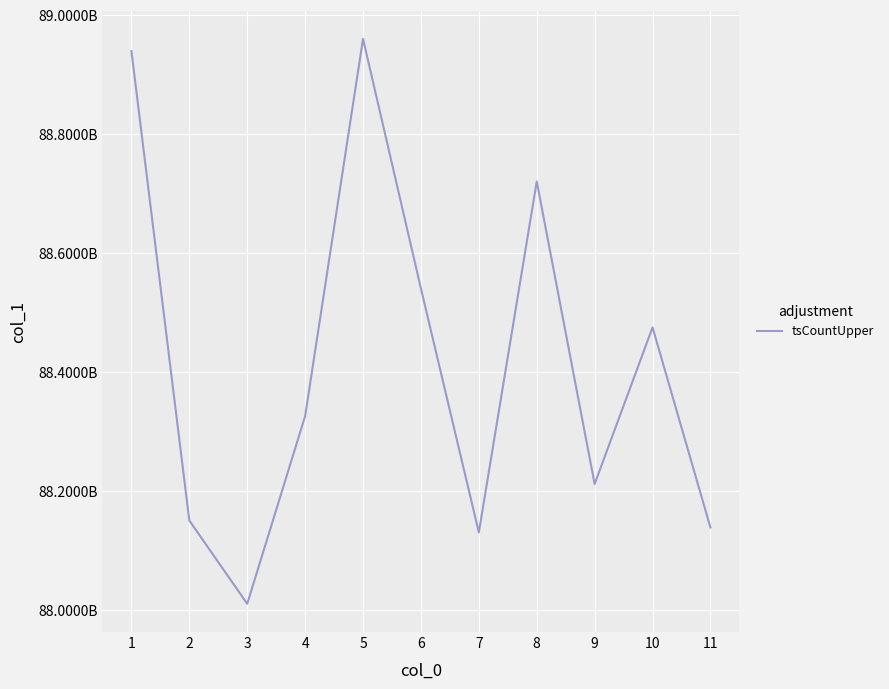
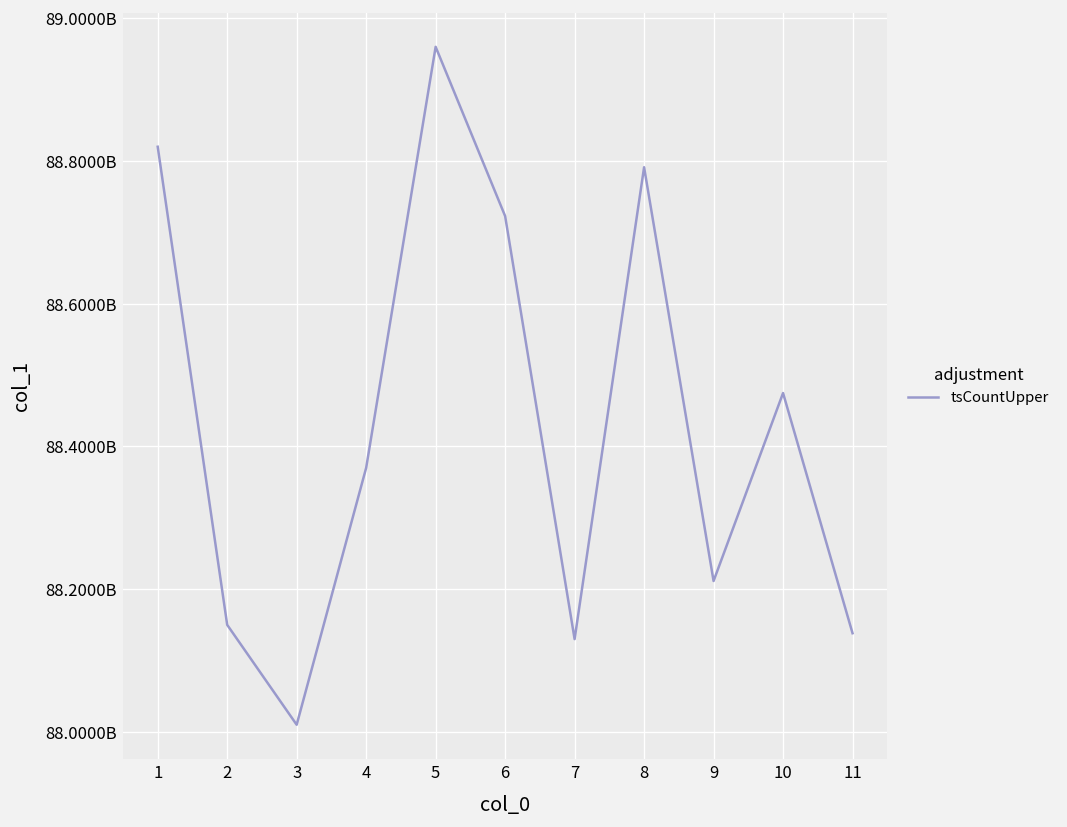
  {
-   "1": 88940000000,
+   "1": 88820000000,
    "2": 88150000000,
    "3": 88010000000,
-   "4": 88330000000,
+   "4": 88370000000,
    "5": 88960000000,
-   "6": 88540000000,
+   "6": 88720000000,
    "7": 88130000000,
-   "8": 88720000000,
+   "8": 88790000000,
    "9": 88210000000,
    "10": 88470000000,
    "11": 88140000000
  }
